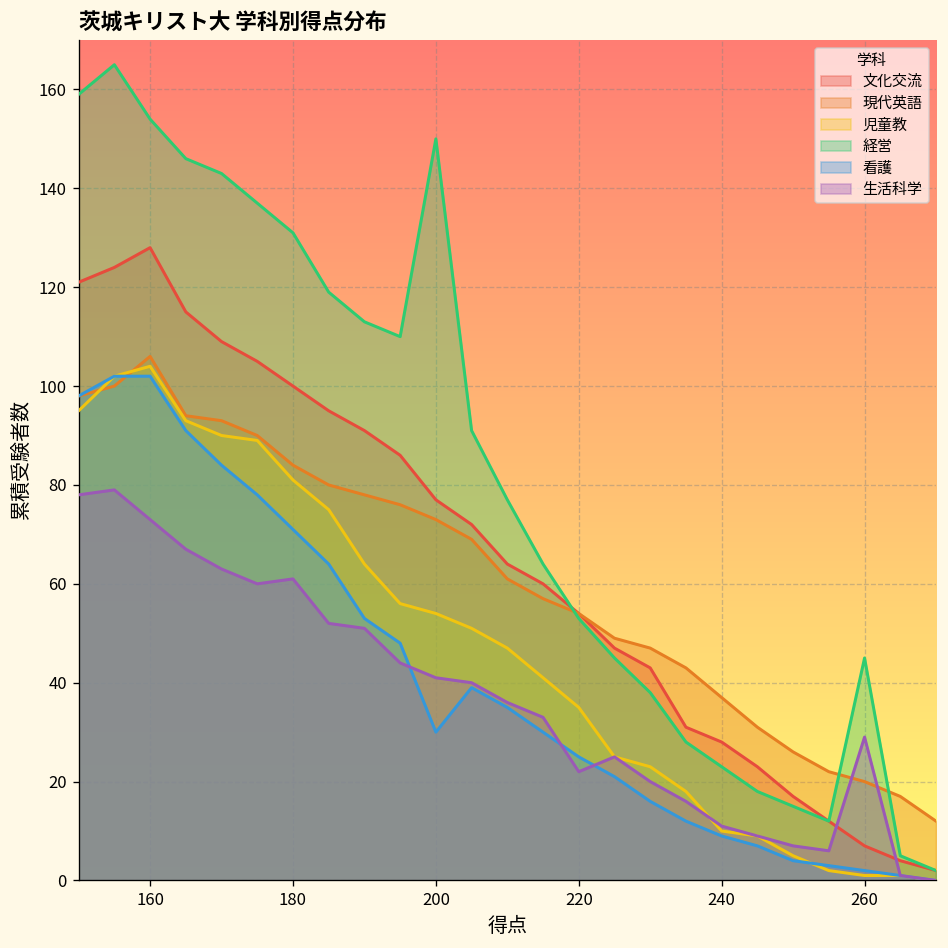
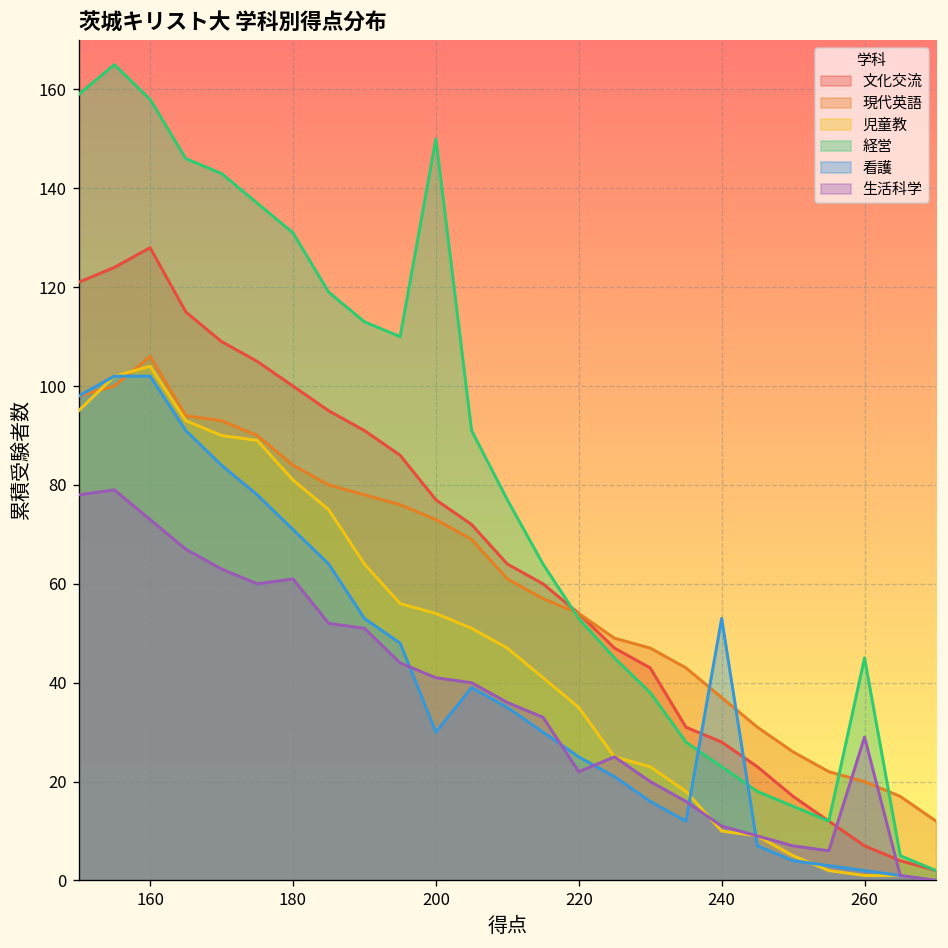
  {
    "経営": {
-     "160": 154,
+     "160": 158,
      "180": 131,
      "200": 150,
      "220": 53,
      "240": 23,
      "260": 45
    },
    "看護": {
      "160": 102,
      "180": 71,
      "200": 30,
      "220": 25,
-     "240": 9,
+     "240": 53,
      "260": 2
    },
    "生活科学": {
      "160": 73,
      "180": 61,
      "200": 41,
      "220": 22,
      "240": 11,
      "260": 29
    }
  }
